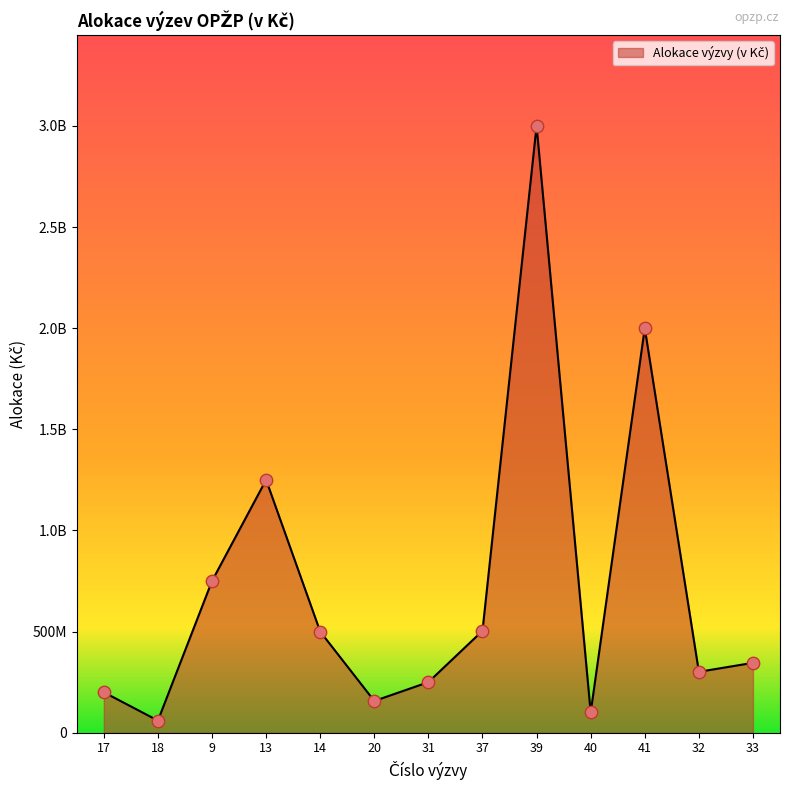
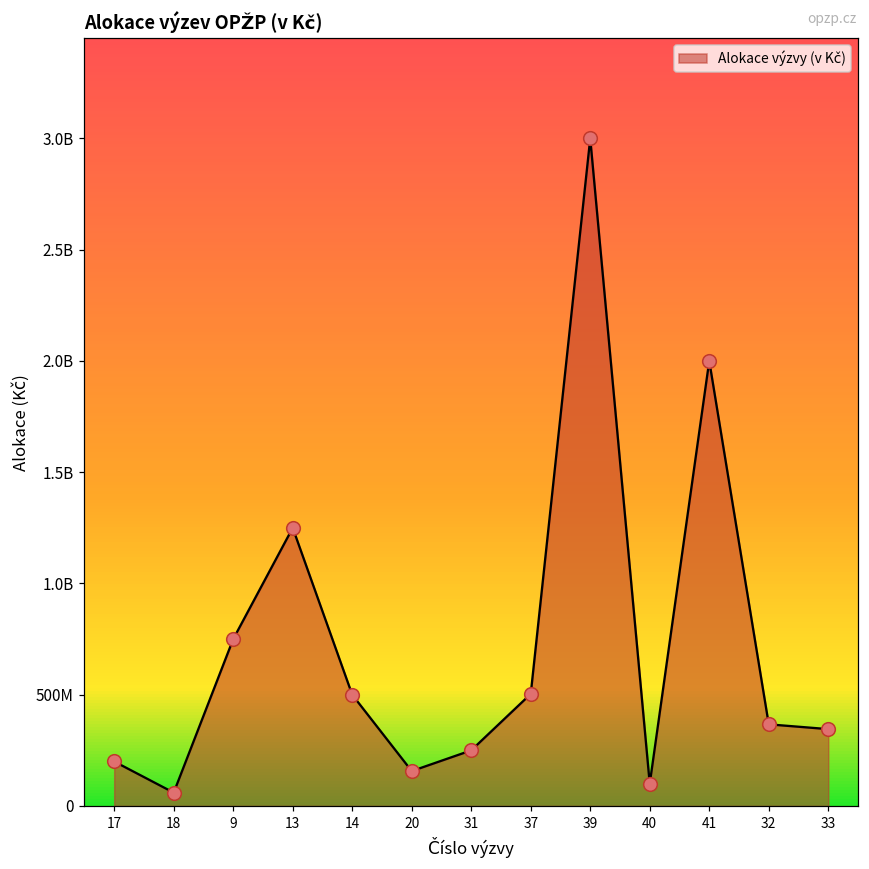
  {
    "17": 200000000,
    "18": 60000000,
    "9": 750000000,
    "13": 1250000000,
    "14": 500000000,
    "20": 160000000,
    "31": 250000000,
    "37": 500000000,
    "39": 3000000000,
    "40": 100000000,
    "41": 2000000000,
-   "32": 300000000,
+   "32": 370000000,
    "33": 350000000
  }
